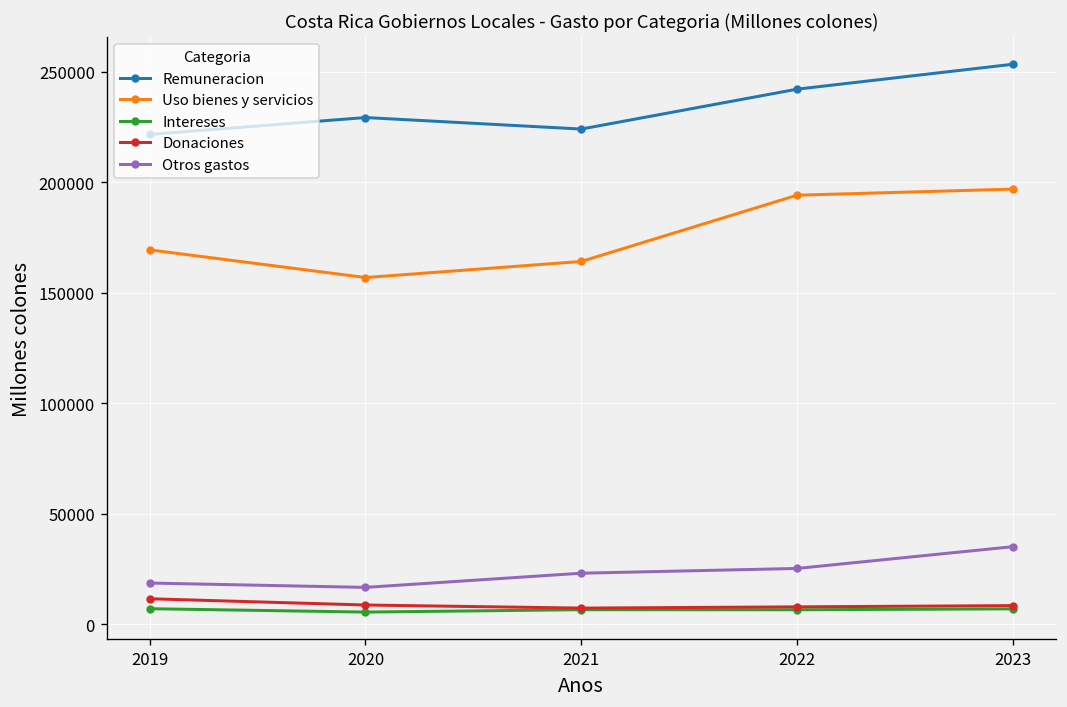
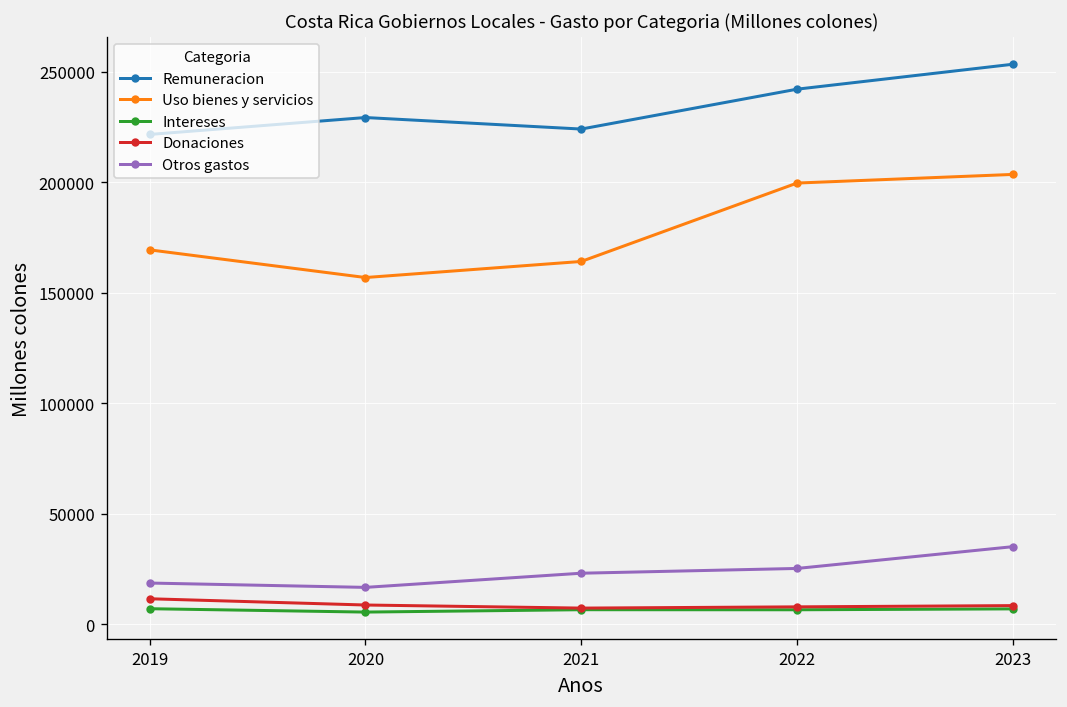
  {
    "Remuneracion": {
      "2020": 229000,
      "2021": 224000,
      "2022": 242000,
      "2023": 253000
    },
    "Uso bienes y servicios": {
      "2019": 169000,
      "2020": 157000,
      "2021": 164000,
-     "2022": 194000,
-     "2023": 197000
+     "2022": 200000,
+     "2023": 203000
    },
    "Intereses": {
      "2019": 7000,
      "2020": 6000,
      "2023": 7000
    },
    "Donaciones": {
      "2019": 12000,
      "2020": 9000,
      "2023": 8000
    },
    "Otros gastos": {
      "2019": 19000,
      "2020": 17000,
      "2021": 23000,
      "2022": 25000,
      "2023": 35000
    }
  }
